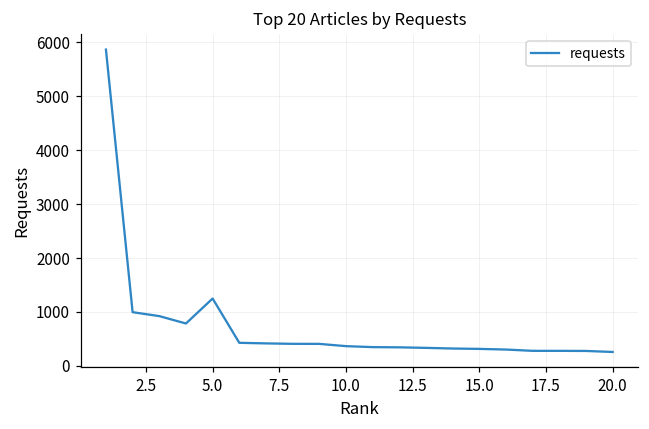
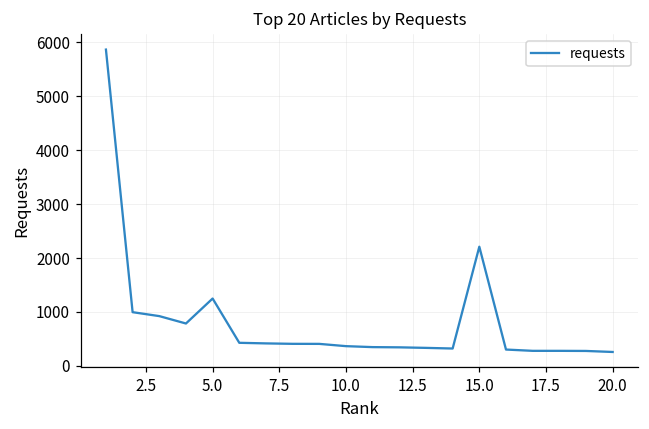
  {
    "5.0": 1200,
    "10.0": 400,
-   "15.0": 300,
+   "15.0": 2200,
    "20.0": 300
  }
